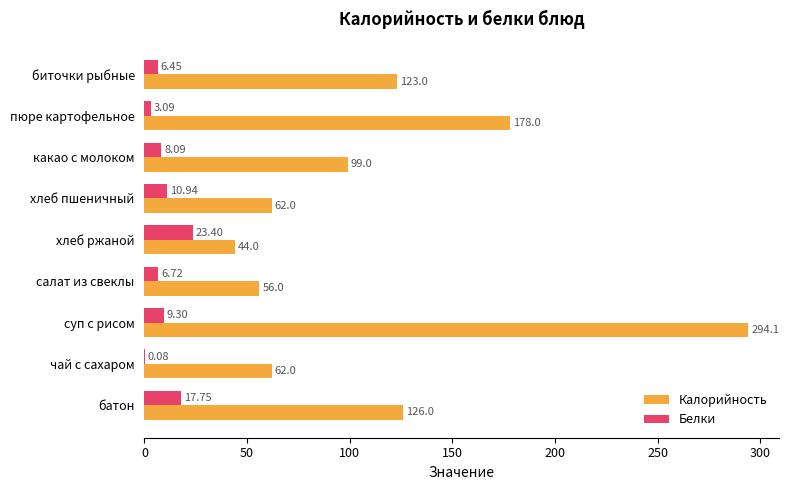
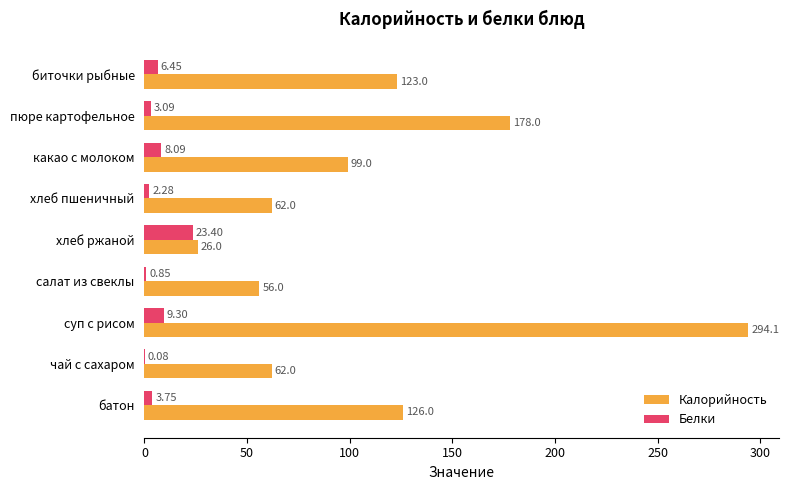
  {
    "Калорийность": {
      "биточки рыбные": 123.0,
      "пюре картофельное": 178.0,
      "какао с молоком": 99.0,
      "хлеб пшеничный": 62.0,
-     "хлеб ржаной": 44.0,
+     "хлеб ржаной": 26.0,
      "салат из свеклы": 56.0,
      "суп с рисом": 294.1,
      "чай с сахаром": 62.0,
      "батон": 126.0
    },
    "Белки": {
      "биточки рыбные": 6.45,
      "пюре картофельное": 3.09,
      "какао с молоком": 8.09,
-     "хлеб пшеничный": 10.94,
+     "хлеб пшеничный": 2.28,
      "хлеб ржаной": 23.40,
-     "салат из свеклы": 6.72,
+     "салат из свеклы": 0.85,
      "суп с рисом": 9.30,
      "чай с сахаром": 0.08,
-     "батон": 17.75
+     "батон": 3.75
    }
  }
